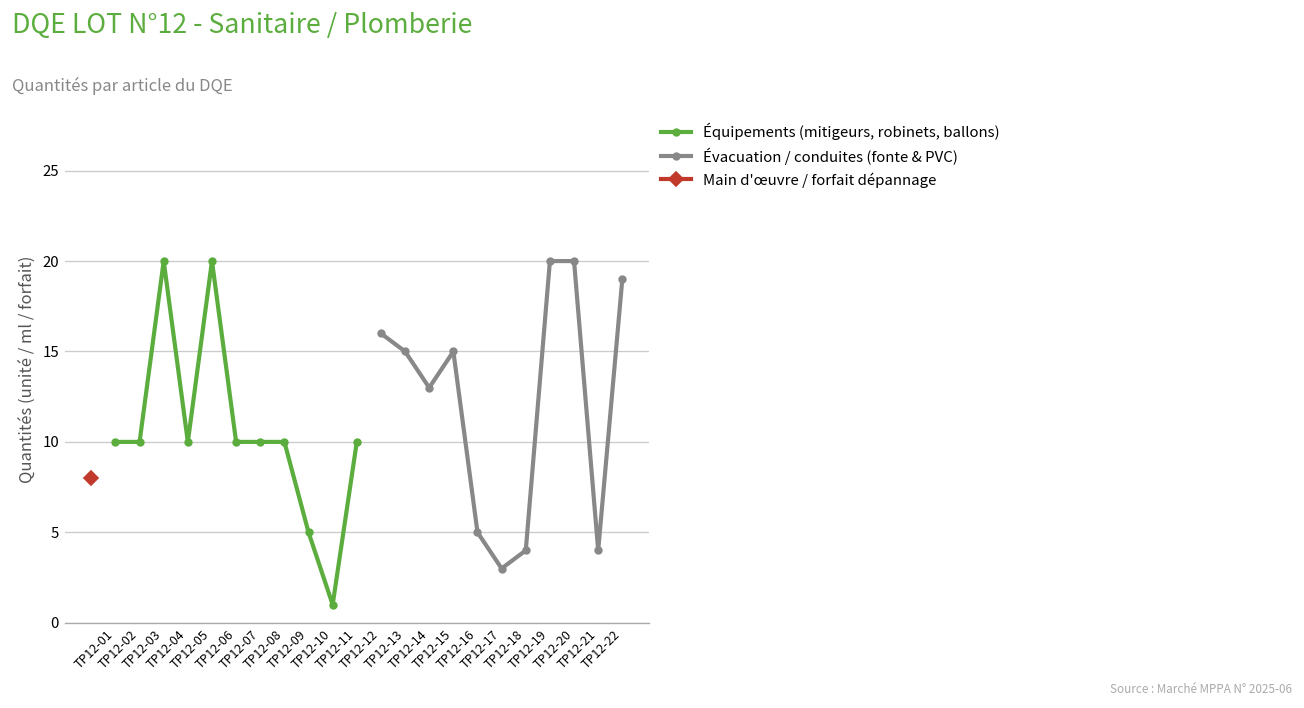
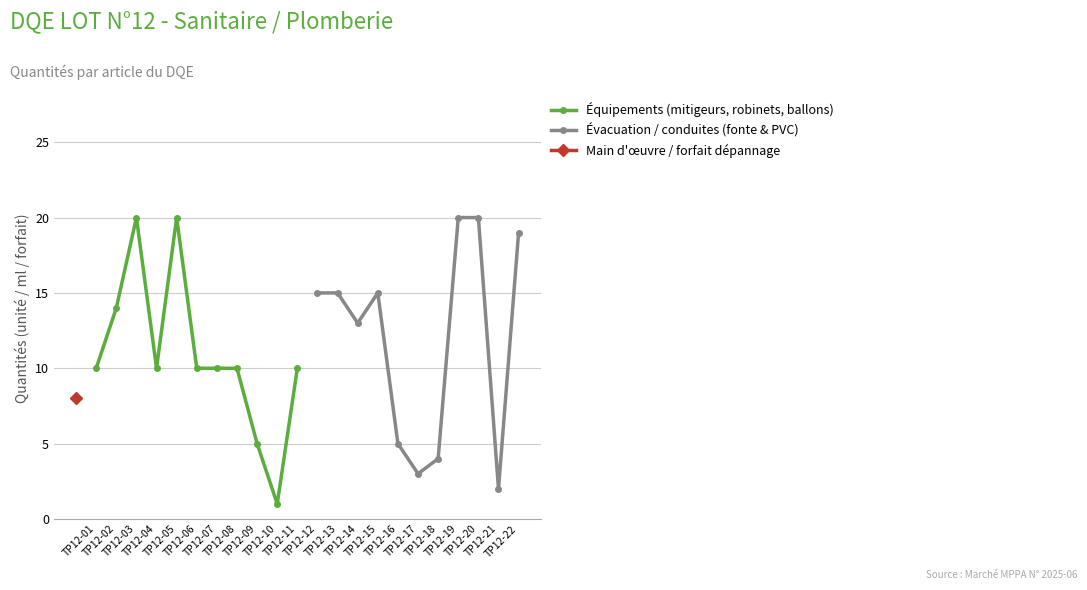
  {
    "Équipements (mitigeurs, robinets, ballons)": {
      "TP12-01": 10,
-     "TP12-02": 10,
+     "TP12-02": 14,
      "TP12-03": 20,
      "TP12-04": 10,
      "TP12-05": 20,
      "TP12-06": 10,
      "TP12-07": 10,
      "TP12-08": 10,
      "TP12-09": 5,
      "TP12-10": 1,
      "TP12-11": 10
    },
    "Évacuation / conduites (fonte & PVC)": {
-     "TP12-12": 16,
+     "TP12-12": 15,
      "TP12-13": 15,
      "TP12-14": 13,
      "TP12-15": 15,
      "TP12-16": 5,
      "TP12-17": 3,
      "TP12-18": 4,
      "TP12-19": 20,
      "TP12-20": 20,
-     "TP12-21": 4,
+     "TP12-21": 2,
      "TP12-22": 19
    }
  }
